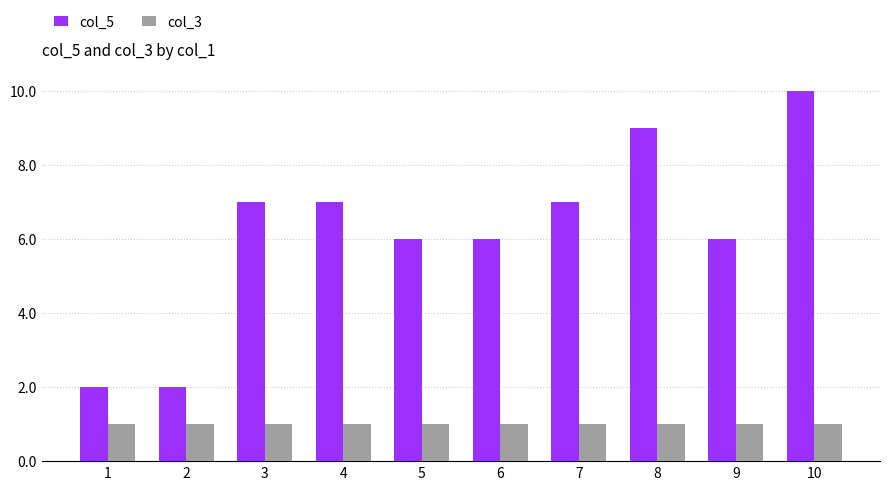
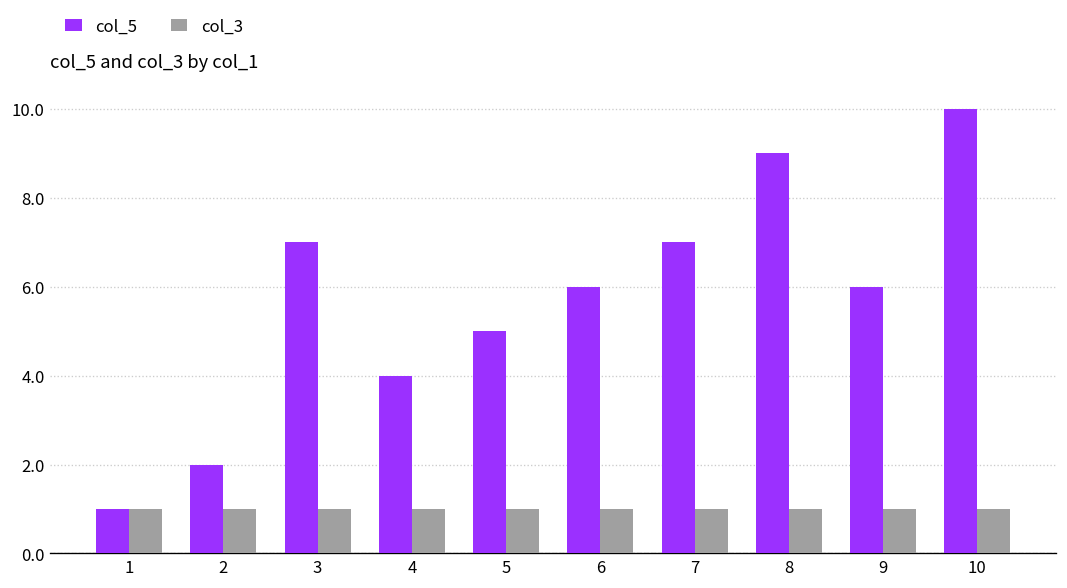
  {
    "col_5": {
-     "1": 2,
+     "1": 1,
      "2": 2,
      "3": 7,
-     "4": 7,
-     "5": 6,
+     "4": 4,
+     "5": 5,
      "6": 6,
      "7": 7,
      "8": 9,
      "9": 6,
      "10": 10
    },
    "col_3": {
      "1": 1,
      "2": 1,
      "3": 1,
      "4": 1,
      "5": 1,
      "6": 1,
      "7": 1,
      "8": 1,
      "9": 1,
      "10": 1
    }
  }
